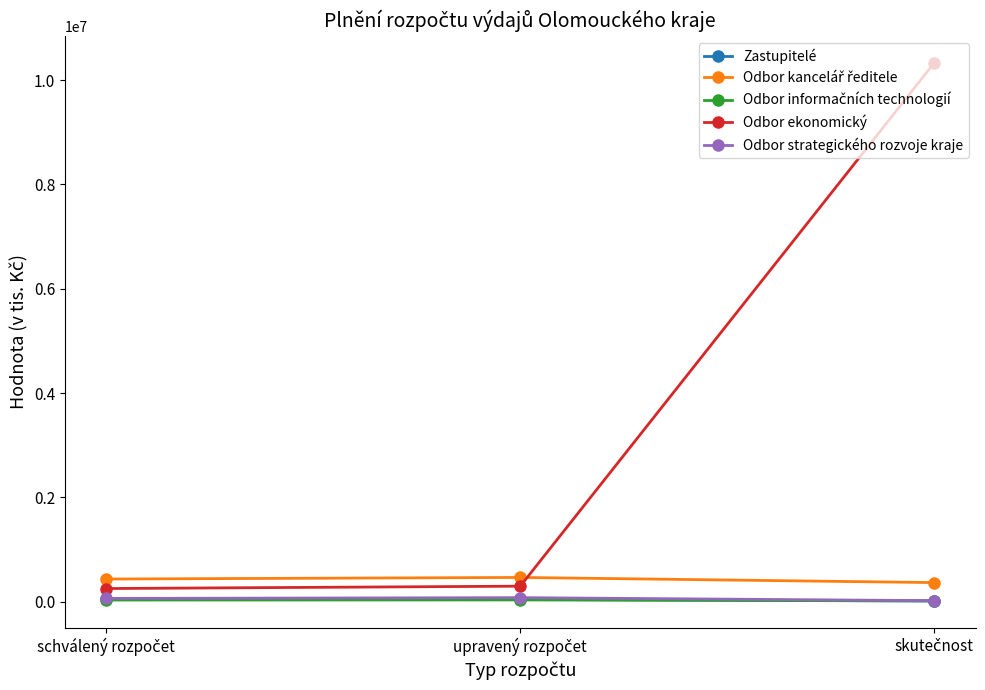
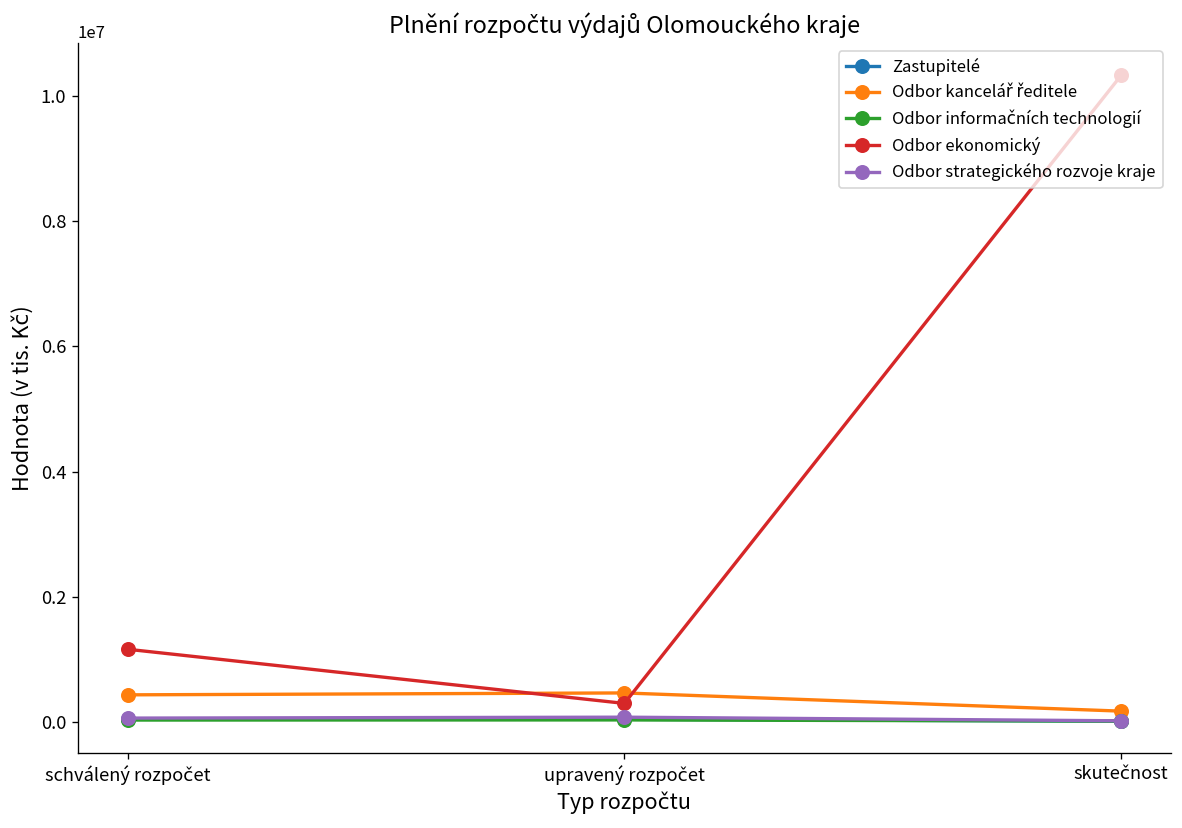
  {
    "Odbor kancelář ředitele": {
      "schválený rozpočet": 400000,
      "upravený rozpočet": 500000,
-     "skutečnost": 400000
+     "skutečnost": 200000
    },
    "Odbor ekonomický": {
-     "schválený rozpočet": 300000,
+     "schválený rozpočet": 1200000,
      "upravený rozpočet": 300000
    }
  }
